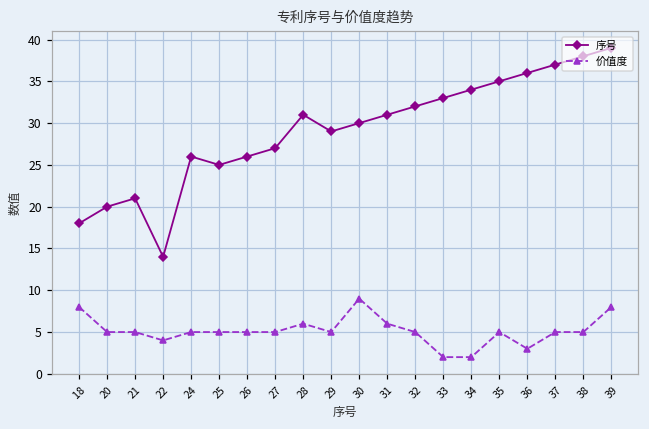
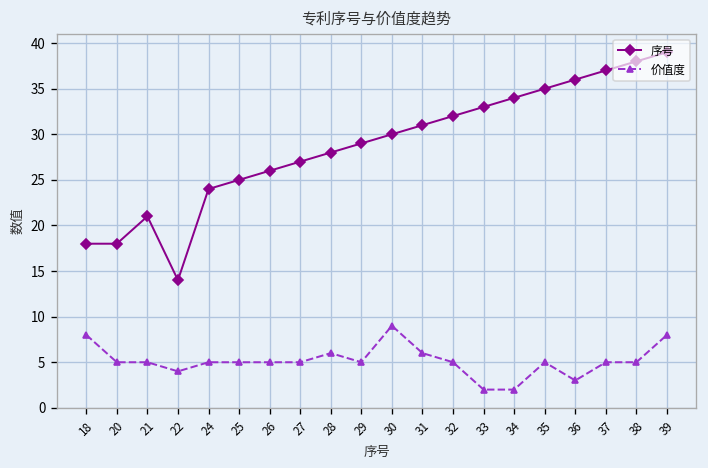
  {
    "序号": {
      "18": 18,
-     "20": 20,
+     "20": 18,
      "21": 21,
      "22": 14,
-     "24": 26,
+     "24": 24,
      "25": 25,
      "26": 26,
      "27": 27,
-     "28": 31,
+     "28": 28,
      "29": 29,
      "30": 30,
      "31": 31,
      "32": 32,
      "33": 33,
      "34": 34,
      "35": 35,
      "36": 36,
      "37": 37
    },
    "价值度": {
      "18": 8,
      "20": 5,
      "21": 5,
      "22": 4,
      "24": 5,
      "25": 5,
      "26": 5,
      "27": 5,
      "28": 6,
      "29": 5,
      "30": 9,
      "31": 6,
      "32": 5,
      "33": 2,
      "34": 2,
      "35": 5,
      "36": 3,
      "37": 5,
      "38": 5,
      "39": 8
    }
  }
